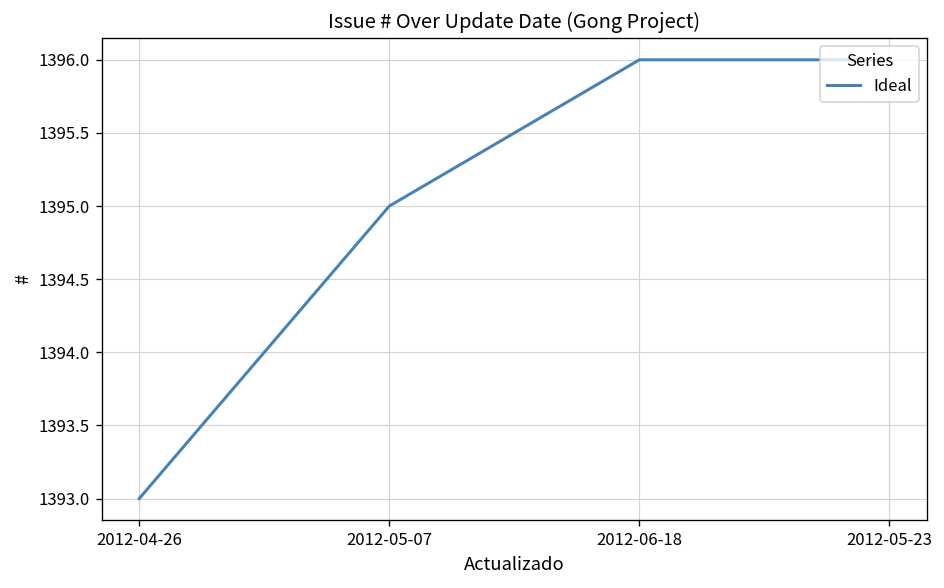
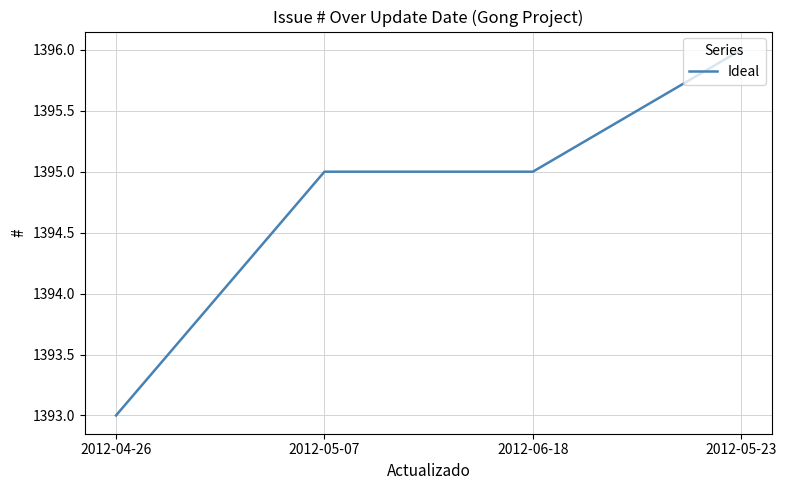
  {
    "2012-04-26": 1393,
    "2012-05-07": 1395,
-   "2012-06-18": 1396
+   "2012-06-18": 1395
  }
